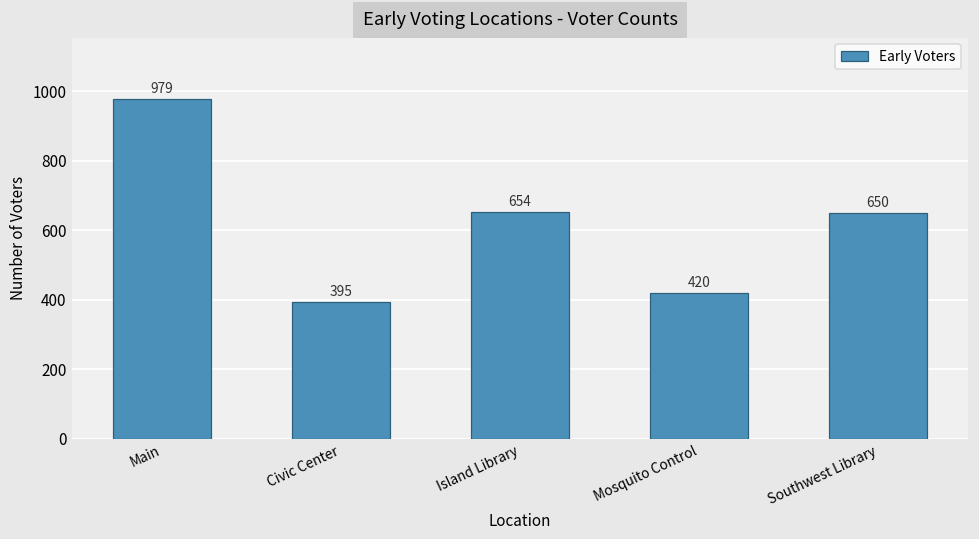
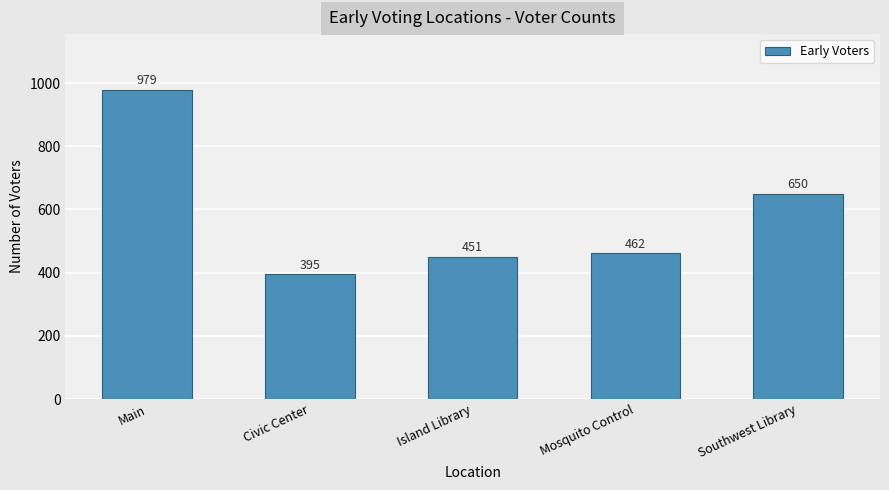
  {
    "Main": 979,
    "Civic Center": 395,
-   "Island Library": 654,
-   "Mosquito Control": 420,
+   "Island Library": 451,
+   "Mosquito Control": 462,
    "Southwest Library": 650
  }
